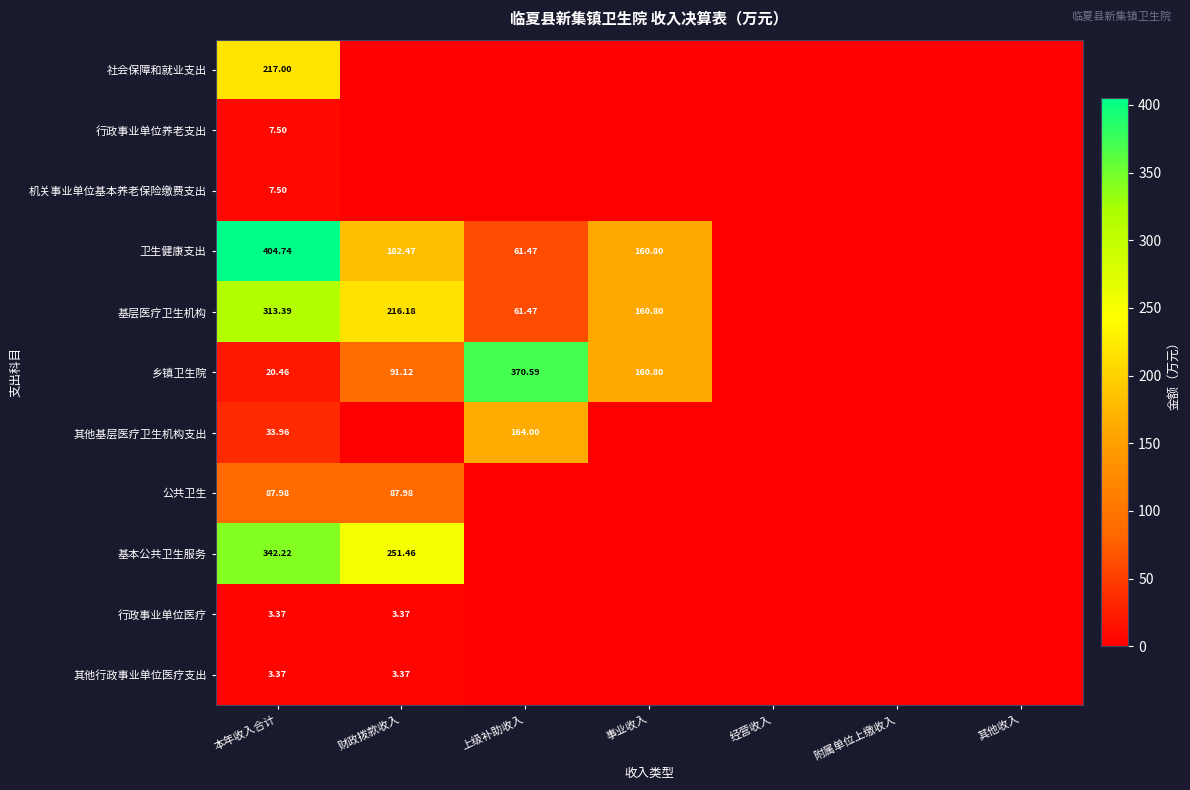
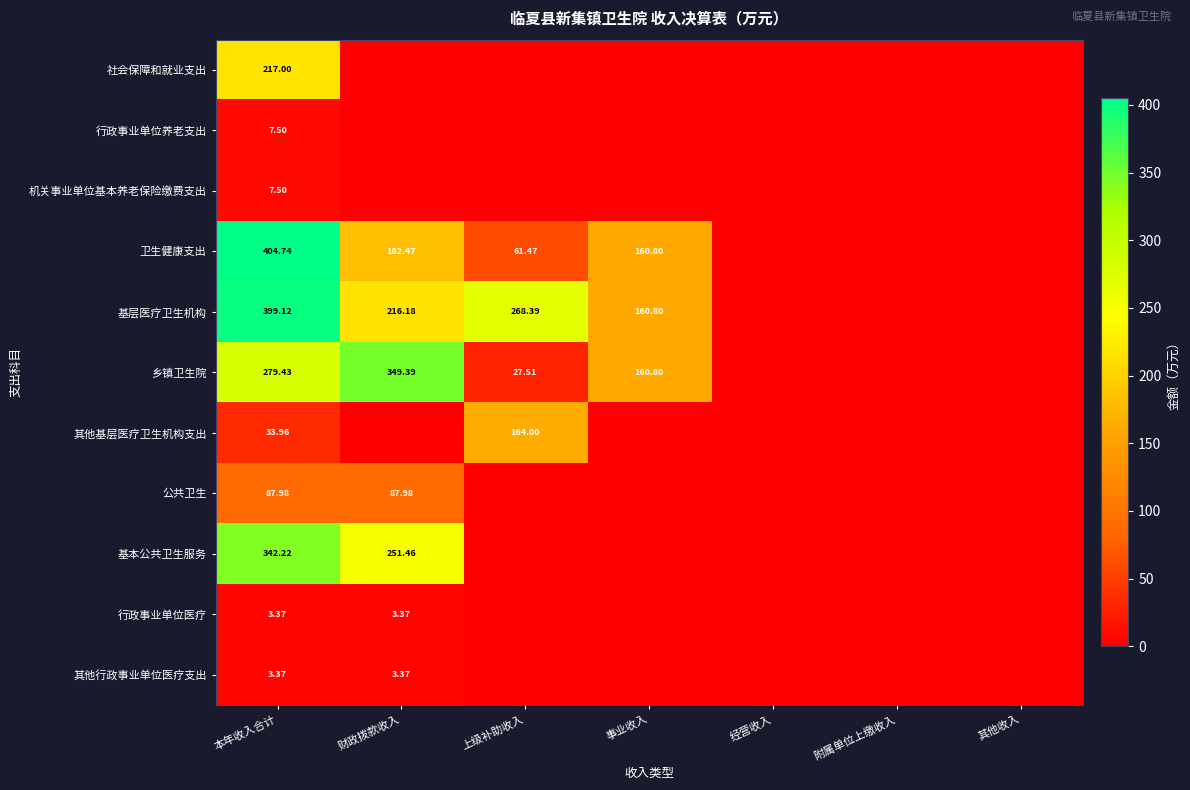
  {
    "社会保障和就业支出": {
      "本年收入合计": 217.00
    },
    "行政事业单位养老支出": {
      "本年收入合计": 7.50
    },
    "机关事业单位基本养老保险缴费支出": {
      "本年收入合计": 7.50
    },
    "卫生健康支出": {
      "本年收入合计": 404.74,
      "财政拨款收入": 182.47,
      "上级补助收入": 61.47,
      "事业收入": 160.80
    },
    "基层医疗卫生机构": {
-     "本年收入合计": 313.39,
+     "本年收入合计": 399.12,
      "财政拨款收入": 216.18,
-     "上级补助收入": 61.47,
+     "上级补助收入": 268.39,
      "事业收入": 160.80
    },
    "乡镇卫生院": {
-     "本年收入合计": 20.46,
-     "财政拨款收入": 91.12,
-     "上级补助收入": 370.59,
+     "本年收入合计": 279.43,
+     "财政拨款收入": 349.39,
+     "上级补助收入": 27.51,
      "事业收入": 160.80
    },
    "其他基层医疗卫生机构支出": {
      "本年收入合计": 33.96,
      "上级补助收入": 164.00
    },
    "公共卫生": {
      "本年收入合计": 87.98,
      "财政拨款收入": 87.98
    },
    "基本公共卫生服务": {
      "本年收入合计": 342.22,
      "财政拨款收入": 251.46
    },
    "行政事业单位医疗": {
      "本年收入合计": 3.37,
      "财政拨款收入": 3.37
    },
    "其他行政事业单位医疗支出": {
      "本年收入合计": 3.37,
      "财政拨款收入": 3.37
    }
  }
